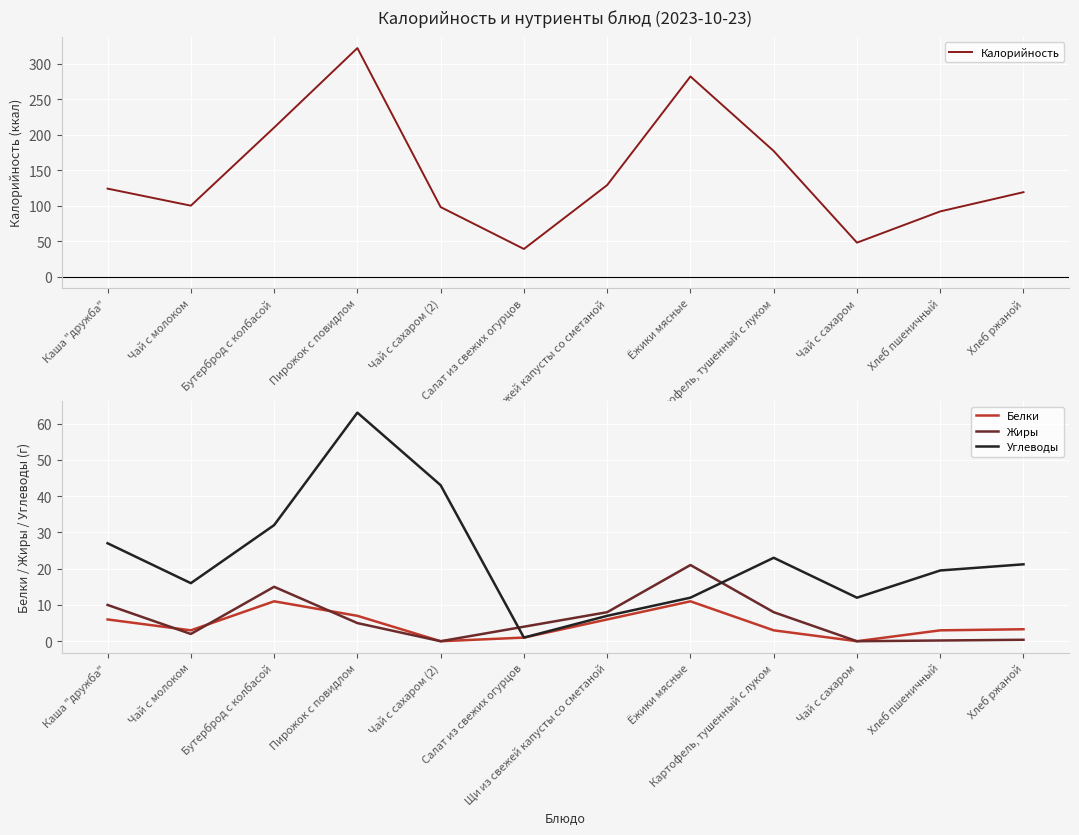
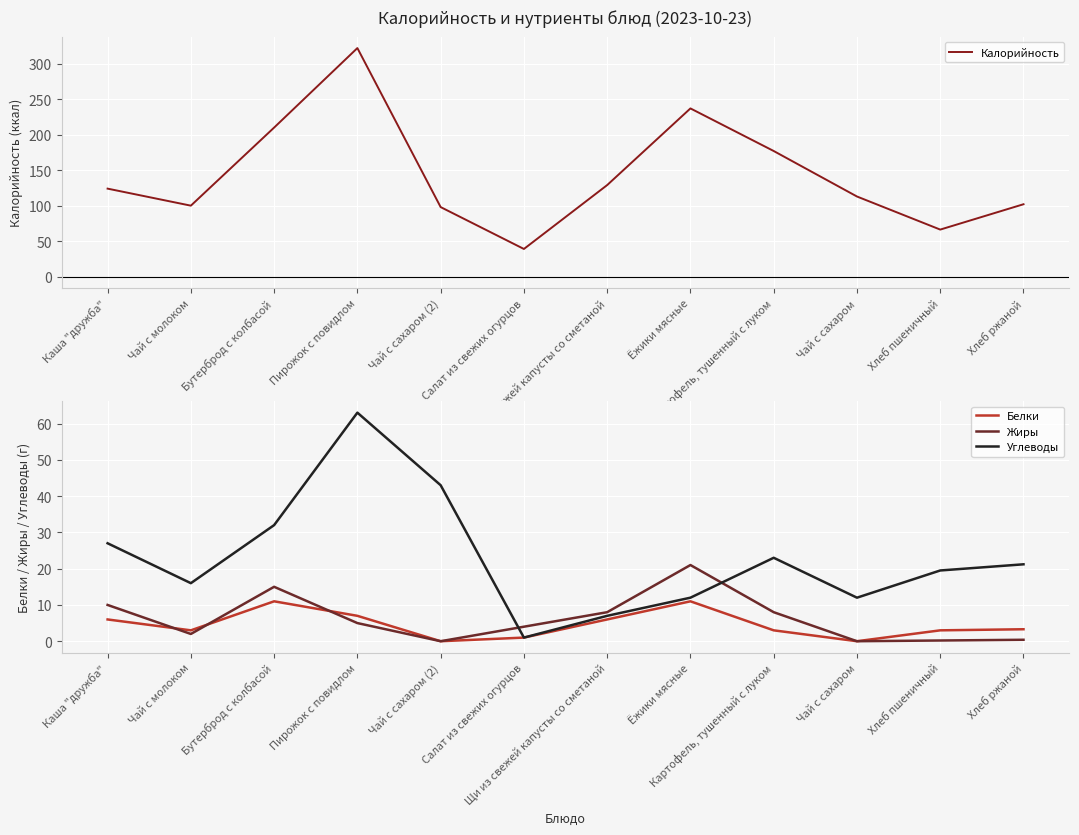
  {
    "Калорийность и нутриенты блюд (2023-10-23)": {
      "Каша \"дружба\"": 120,
      "Чай с молоком": 100,
      "Бутерброд с колбасой": 210,
      "Пирожок с повидлом": 320,
      "Чай с сахаром (2)": 100,
      "Салат из свежих огурцов": 40,
-     "Ёжики мясные": 280,
+     "Ёжики мясные": 240,
      "Картофель, тушенный с луком": 180,
-     "Чай с сахаром": 50,
-     "Хлеб пшеничный": 90,
-     "Хлеб ржаной": 120
+     "Чай с сахаром": 110,
+     "Хлеб пшеничный": 70,
+     "Хлеб ржаной": 100
    }
  }
